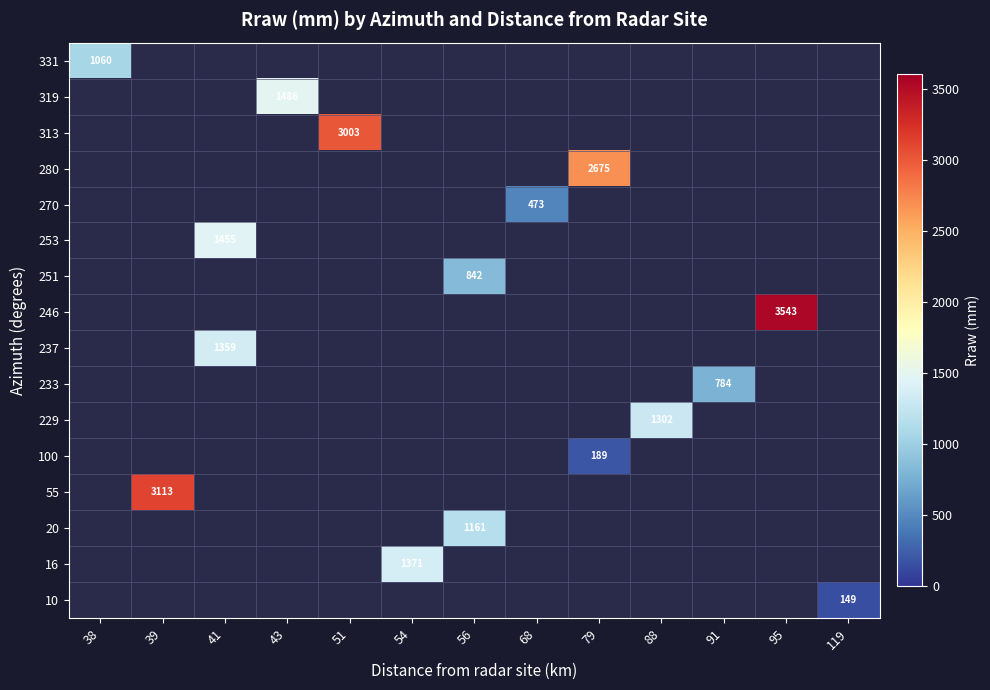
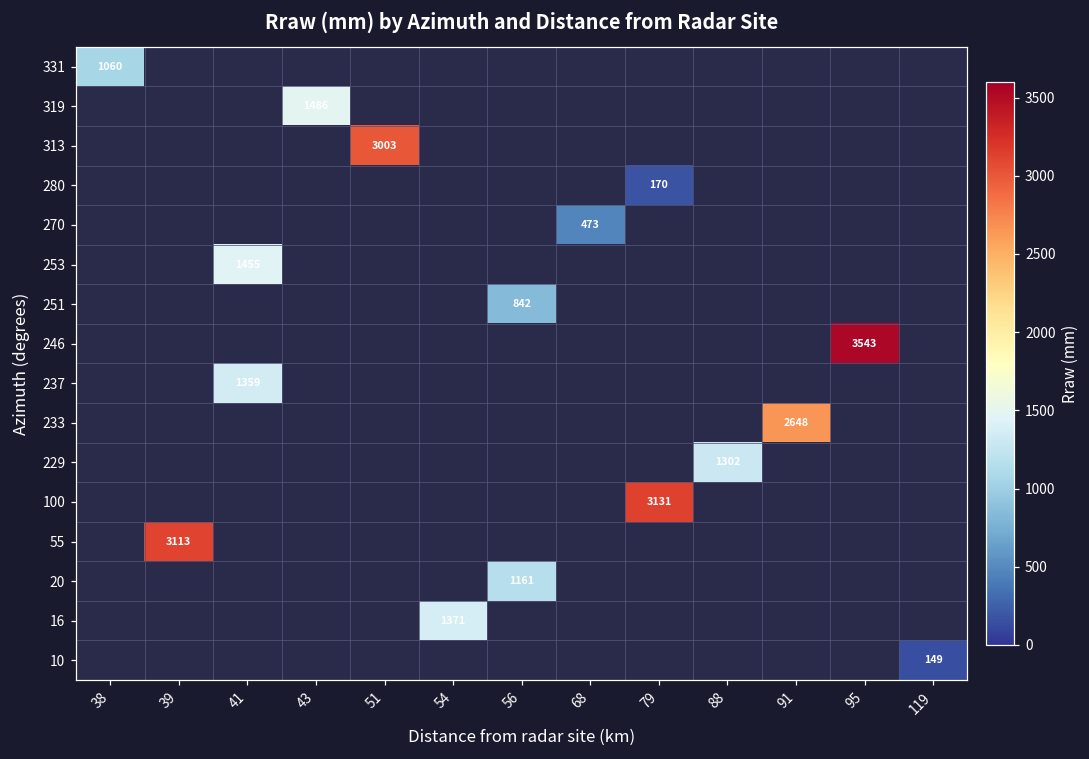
  {
    "331": {
      "38": 1060
    },
    "313": {
      "51": 3003
    },
    "280": {
-     "79": 2675
+     "79": 170
    },
    "270": {
      "68": 473
    },
    "251": {
      "56": 842
    },
    "246": {
      "95": 3543
    },
    "233": {
-     "91": 784
+     "91": 2648
    },
    "229": {
      "88": 1302
    },
    "100": {
-     "79": 189
+     "79": 3131
    },
    "55": {
      "39": 3113
    },
    "20": {
      "56": 1161
    },
    "10": {
      "119": 149
    }
  }
